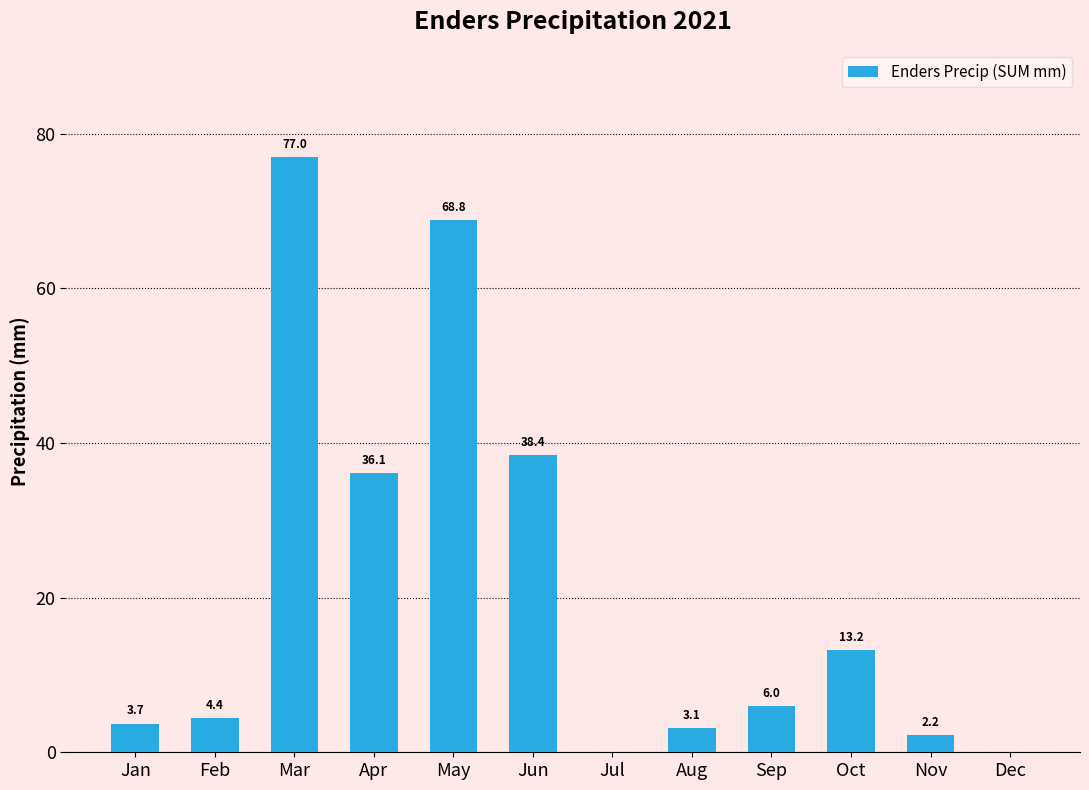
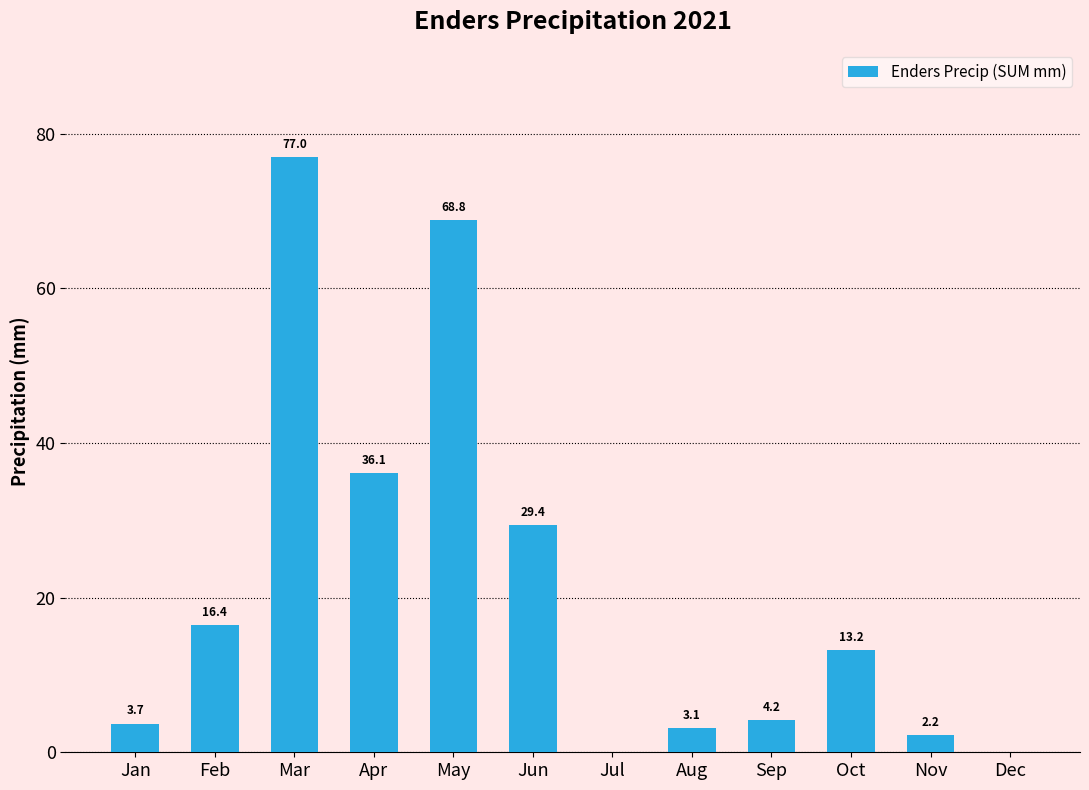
  {
    "Jan": 3.7,
-   "Feb": 4.4,
+   "Feb": 16.4,
    "Mar": 77.0,
    "Apr": 36.1,
    "May": 68.8,
-   "Jun": 38.4,
+   "Jun": 29.4,
    "Aug": 3.1,
-   "Sep": 6.0,
+   "Sep": 4.2,
    "Oct": 13.2,
    "Nov": 2.2
  }
